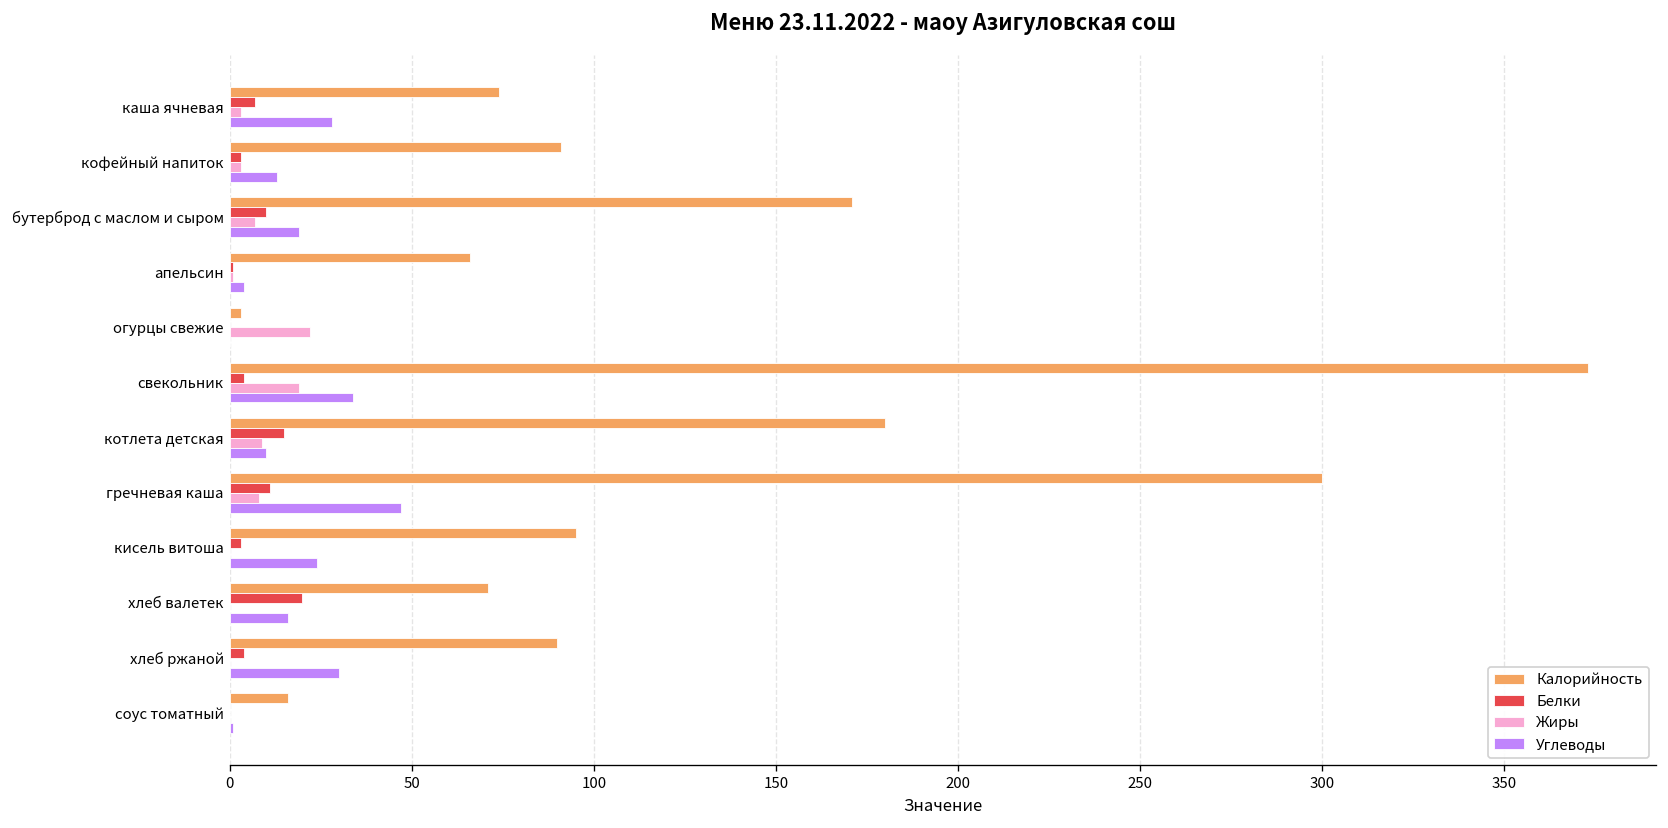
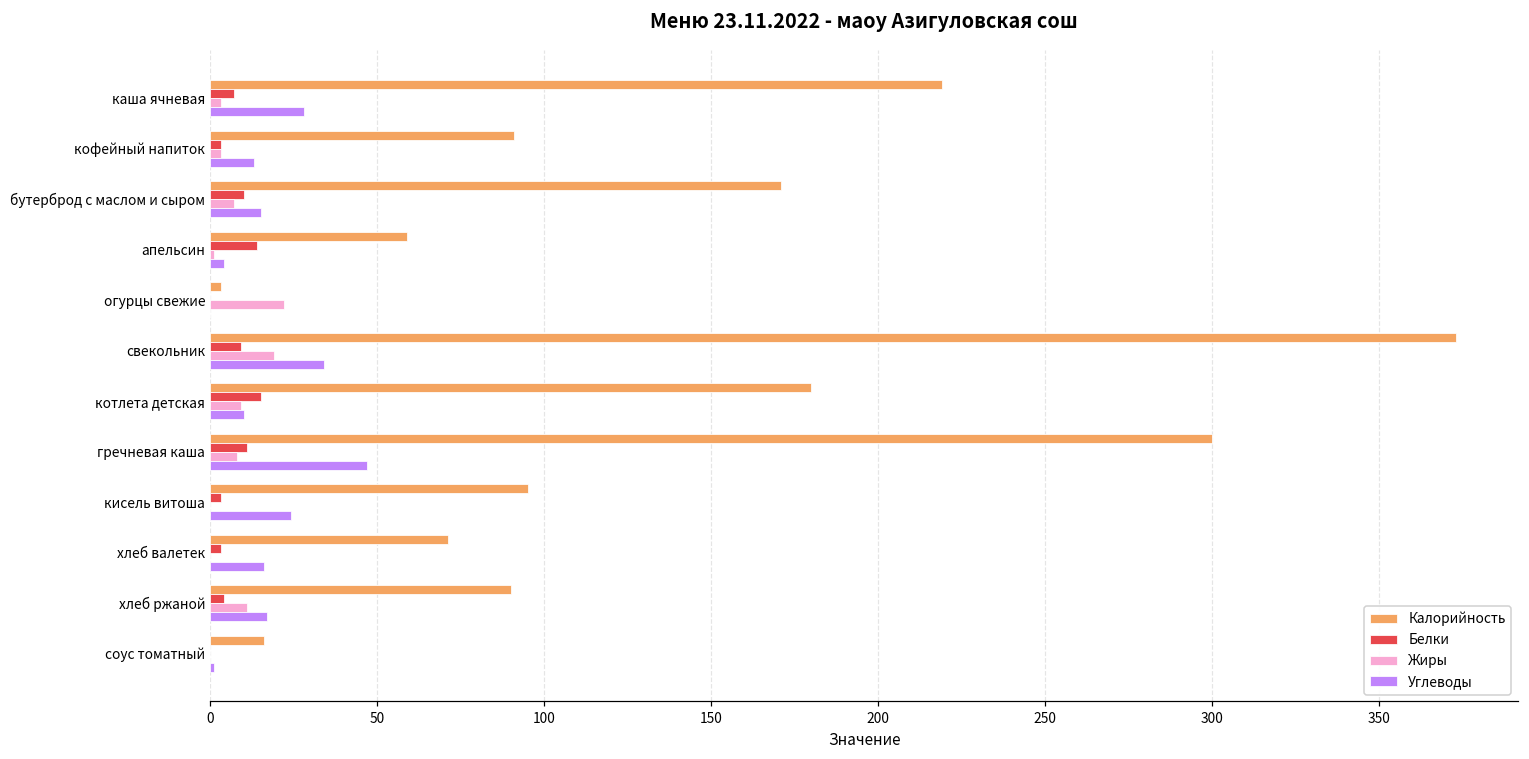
  {
    "Калорийность": {
-     "каша ячневая": 74,
+     "каша ячневая": 219,
      "кофейный напиток": 91,
      "бутерброд с маслом и сыром": 171,
-     "апельсин": 66,
+     "апельсин": 59,
      "огурцы свежие": 3,
      "свекольник": 373,
      "котлета детская": 180,
      "гречневая каша": 300,
      "кисель витоша": 95,
      "хлеб валетек": 71,
      "хлеб ржаной": 90,
      "соус томатный": 16
    },
    "Белки": {
      "каша ячневая": 7,
      "кофейный напиток": 3,
      "бутерброд с маслом и сыром": 10,
-     "апельсин": 1,
+     "апельсин": 14,
      "огурцы свежие": 0,
-     "свекольник": 4,
+     "свекольник": 9,
      "котлета детская": 15,
      "гречневая каша": 11,
      "кисель витоша": 3,
-     "хлеб валетек": 20,
+     "хлеб валетек": 3,
      "хлеб ржаной": 4,
      "соус томатный": 0
    },
    "Жиры": {
      "каша ячневая": 3,
      "кофейный напиток": 3,
      "бутерброд с маслом и сыром": 7,
      "апельсин": 1,
      "огурцы свежие": 22,
      "свекольник": 19,
      "котлета детская": 9,
      "гречневая каша": 8,
      "кисель витоша": 0,
      "хлеб валетек": 0,
-     "хлеб ржаной": 0,
+     "хлеб ржаной": 11,
      "соус томатный": 0
    },
    "Углеводы": {
      "каша ячневая": 28,
      "кофейный напиток": 13,
-     "бутерброд с маслом и сыром": 19,
+     "бутерброд с маслом и сыром": 15,
      "апельсин": 4,
      "огурцы свежие": 0,
      "свекольник": 34,
      "котлета детская": 10,
      "гречневая каша": 47,
      "кисель витоша": 24,
      "хлеб валетек": 16,
-     "хлеб ржаной": 30,
+     "хлеб ржаной": 17,
      "соус томатный": 1
    }
  }
